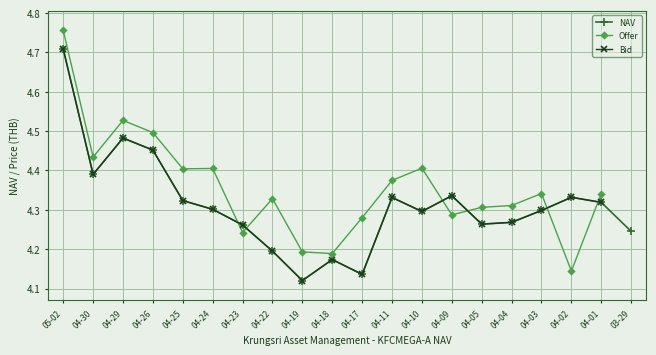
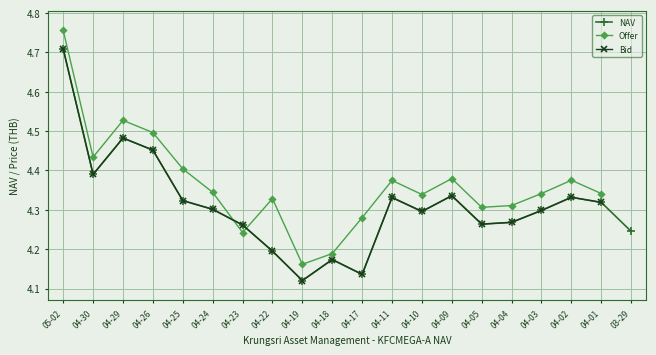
  {
    "Offer": {
      "05-02": 4.76,
      "04-30": 4.43,
      "04-29": 4.53,
      "04-26": 4.50,
      "04-25": 4.40,
-     "04-24": 4.41,
+     "04-24": 4.34,
      "04-23": 4.24,
      "04-22": 4.33,
-     "04-19": 4.19,
+     "04-19": 4.16,
      "04-18": 4.19,
      "04-17": 4.28,
      "04-11": 4.37,
-     "04-10": 4.41,
-     "04-09": 4.29,
+     "04-10": 4.34,
+     "04-09": 4.38,
      "04-05": 4.31,
      "04-04": 4.31,
      "04-03": 4.34,
-     "04-02": 4.14,
+     "04-02": 4.38,
      "04-01": 4.34
    }
  }
